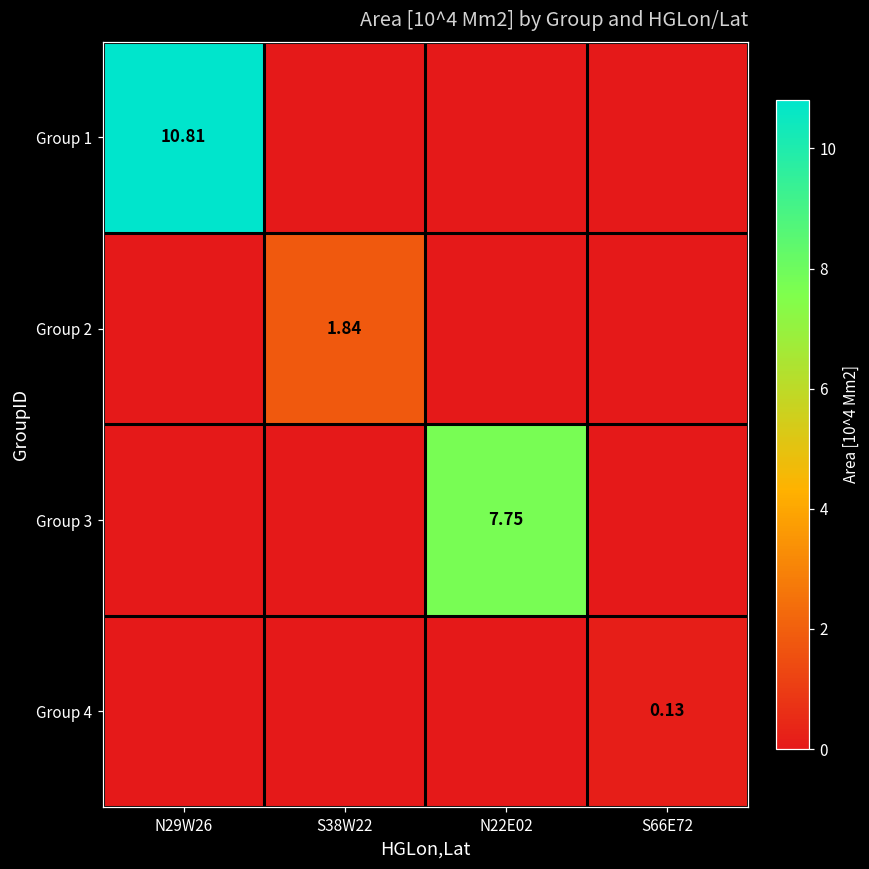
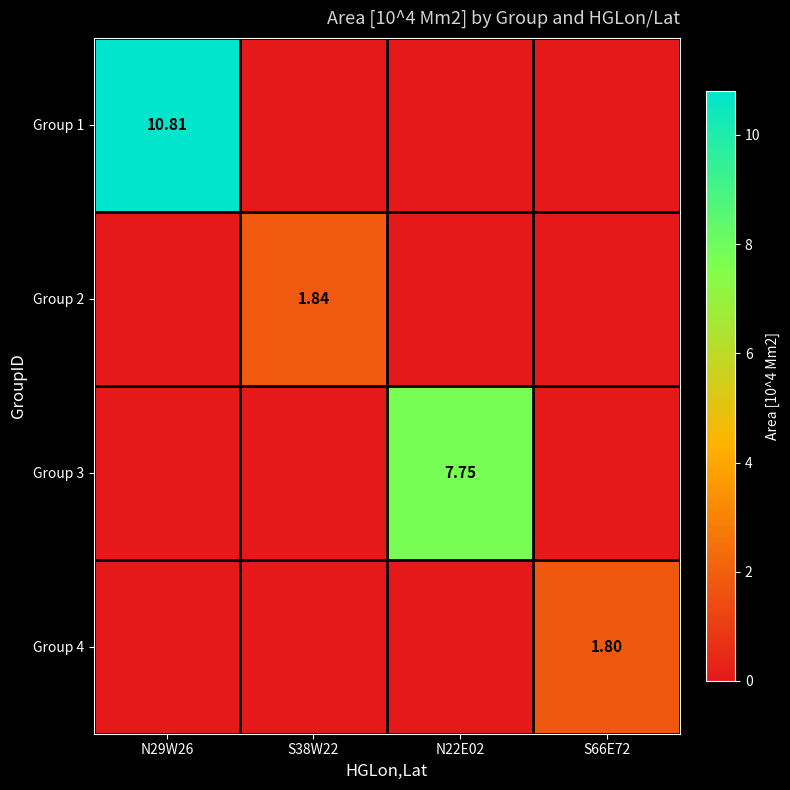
  {
    "Group 1": {
      "N29W26": 10.81
    },
    "Group 2": {
      "S38W22": 1.84
    },
    "Group 3": {
      "N22E02": 7.75
    },
    "Group 4": {
-     "S66E72": 0.13
+     "S66E72": 1.80
    }
  }
